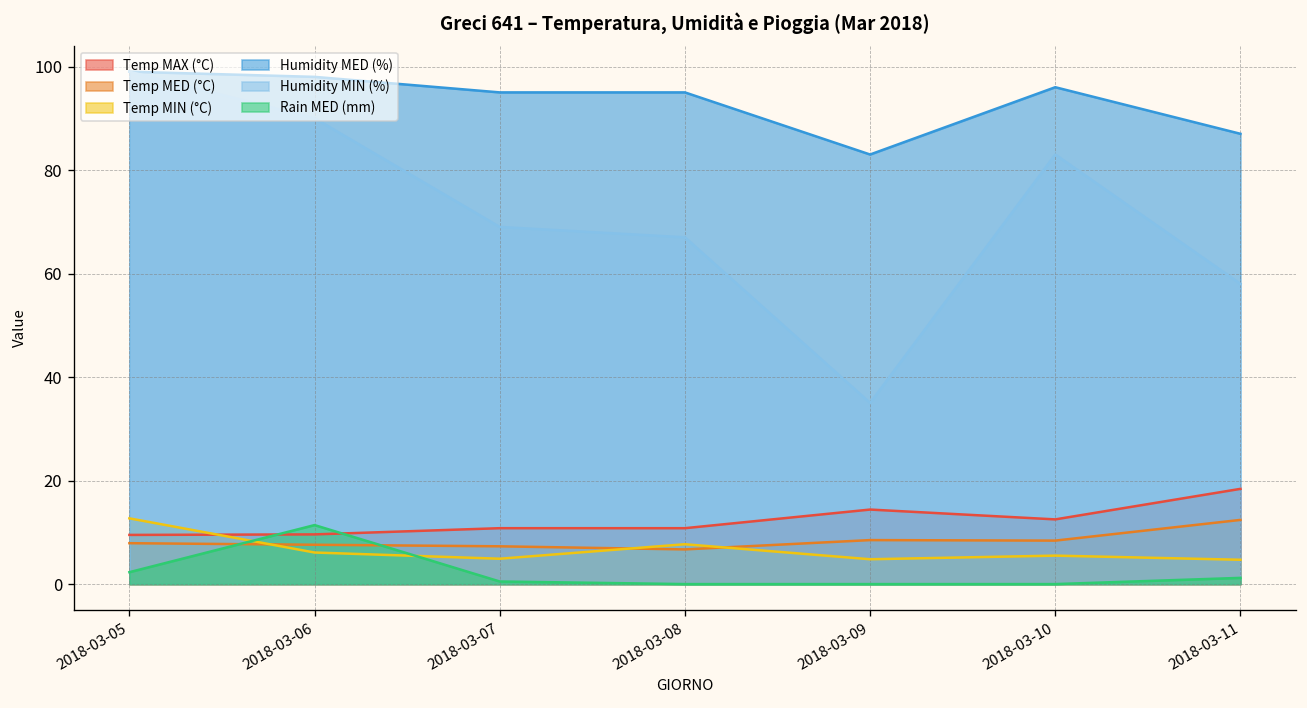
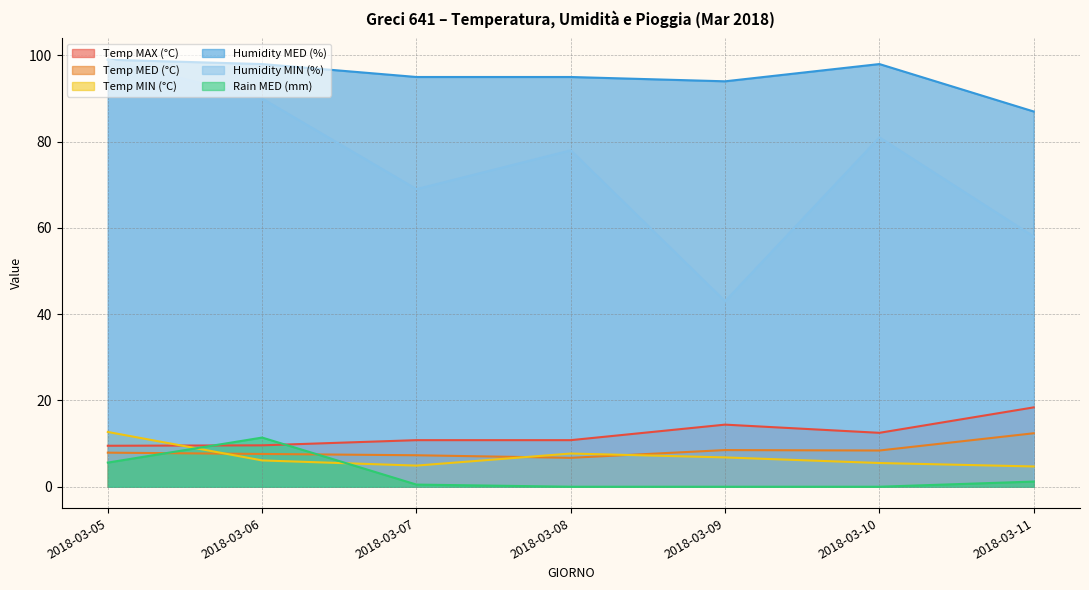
  {
    "Temp MIN (°C)": {
      "2018-03-05": 13,
      "2018-03-06": 6,
      "2018-03-07": 5,
      "2018-03-08": 8,
-     "2018-03-09": 5,
+     "2018-03-09": 7,
      "2018-03-10": 6,
      "2018-03-11": 5
    },
    "Humidity MED (%)": {
      "2018-03-07": 95,
      "2018-03-08": 95,
-     "2018-03-09": 83,
-     "2018-03-10": 96,
+     "2018-03-09": 94,
+     "2018-03-10": 98,
      "2018-03-11": 87
    },
    "Humidity MIN (%)": {
      "2018-03-06": 90,
      "2018-03-07": 69,
-     "2018-03-08": 67,
-     "2018-03-09": 35,
-     "2018-03-10": 83,
+     "2018-03-08": 78,
+     "2018-03-09": 43,
+     "2018-03-10": 81,
      "2018-03-11": 58
    },
    "Rain MED (mm)": {
-     "2018-03-05": 2,
+     "2018-03-05": 6,
      "2018-03-06": 11,
      "2018-03-07": 1,
      "2018-03-08": 0,
      "2018-03-09": 0,
      "2018-03-10": 0,
      "2018-03-11": 1
    }
  }
